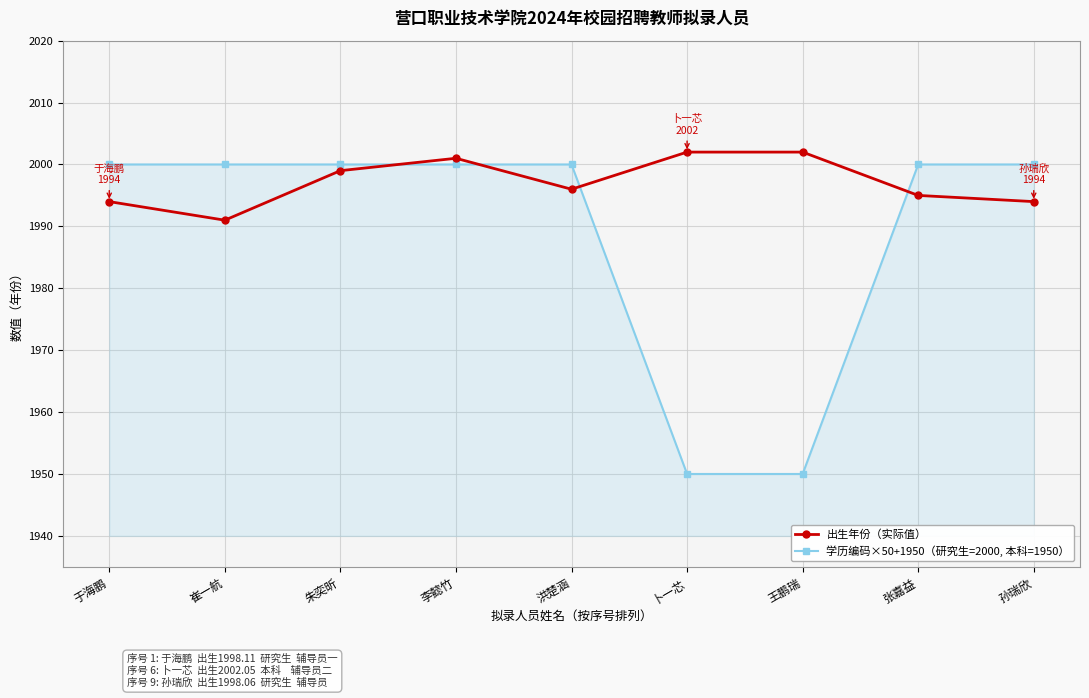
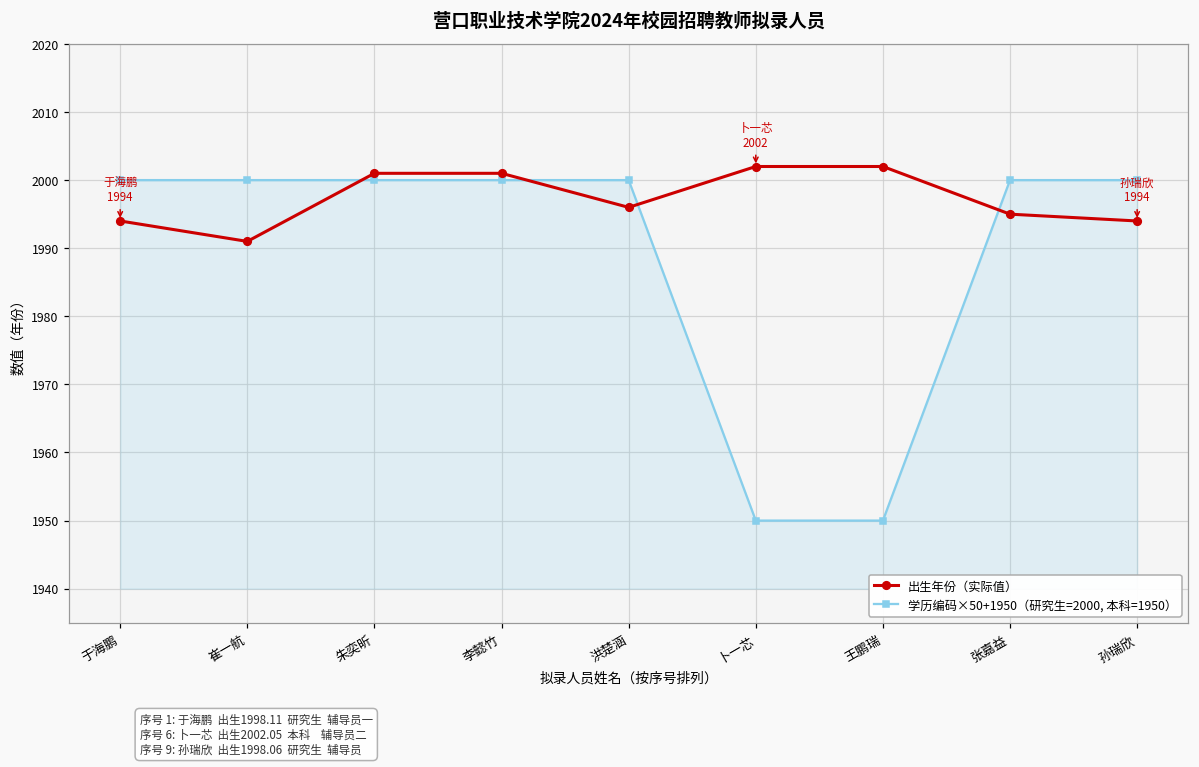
  {
    "出生年份（实际值）": {
      "崔一航": 1991,
-     "朱奕昕": 1999,
+     "朱奕昕": 2001,
      "李懿竹": 2001,
      "洪楚涵": 1996,
      "王鹏瑞": 2002,
      "张嘉益": 1995
    },
    "学历编码×50+1950（研究生=2000, 本科=1950）": {
      "崔一航": 2000,
      "朱奕昕": 2000,
      "李懿竹": 2000,
      "洪楚涵": 2000,
      "卜一芯": 1950,
      "王鹏瑞": 1950,
      "张嘉益": 2000
    }
  }
